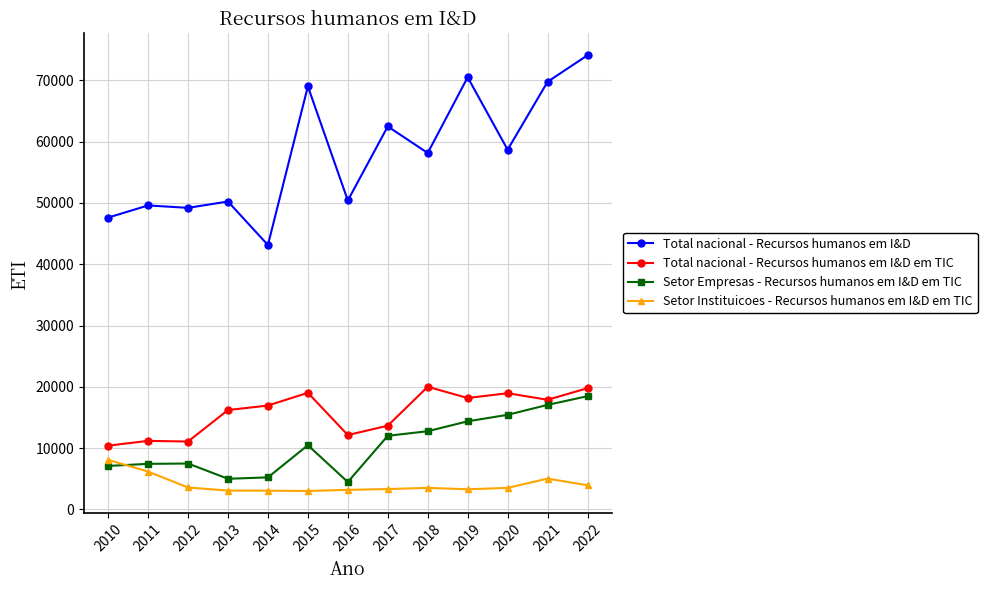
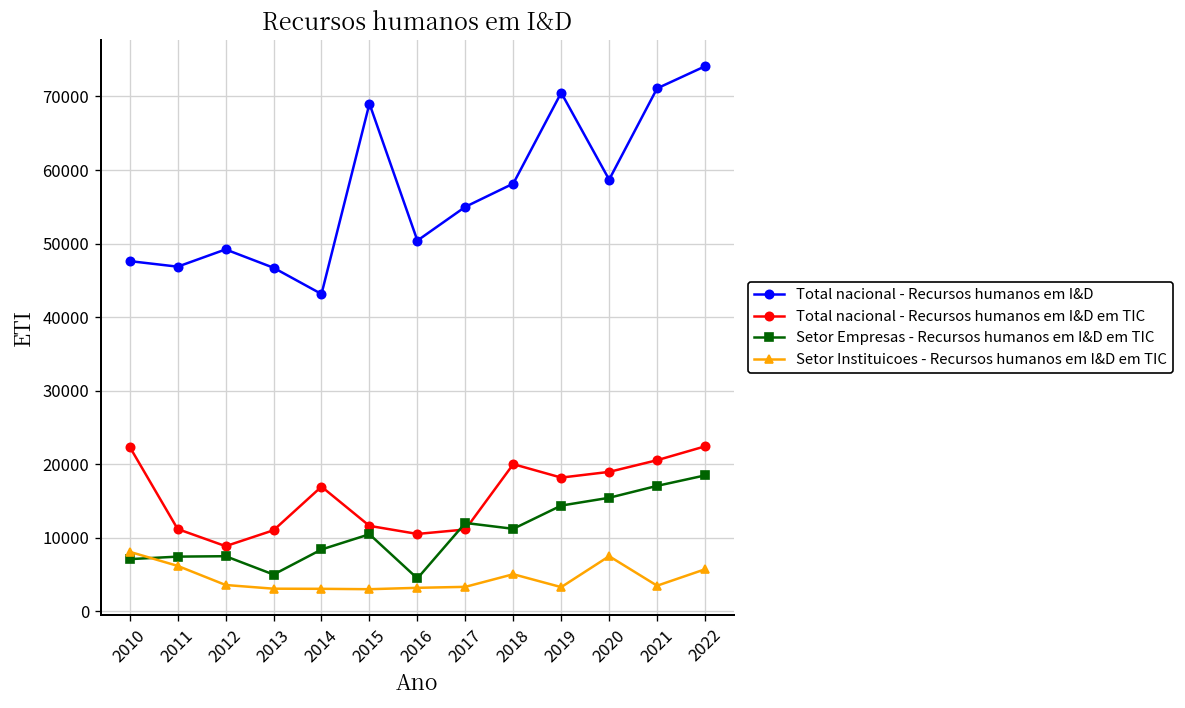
  {
    "Total nacional - Recursos humanos em I&D": {
      "2010": 48000,
-     "2011": 50000,
+     "2011": 47000,
      "2012": 49000,
-     "2013": 50000,
+     "2013": 47000,
      "2014": 43000,
      "2015": 69000,
      "2016": 50000,
-     "2017": 62000,
+     "2017": 55000,
      "2018": 58000,
      "2019": 71000,
      "2020": 59000,
-     "2021": 70000,
+     "2021": 71000,
      "2022": 74000
    },
    "Total nacional - Recursos humanos em I&D em TIC": {
-     "2010": 10000,
+     "2010": 22000,
      "2011": 11000,
-     "2012": 11000,
-     "2013": 16000,
+     "2012": 9000,
+     "2013": 11000,
      "2014": 17000,
-     "2015": 19000,
-     "2016": 12000,
-     "2017": 14000,
+     "2015": 12000,
+     "2016": 11000,
+     "2017": 11000,
      "2018": 20000,
      "2019": 18000,
      "2020": 19000,
-     "2021": 18000,
-     "2022": 20000
+     "2021": 21000,
+     "2022": 22000
    },
    "Setor Empresas - Recursos humanos em I&D em TIC": {
      "2010": 7000,
      "2011": 7000,
      "2012": 7000,
      "2013": 5000,
-     "2014": 5000,
+     "2014": 8000,
      "2015": 10000,
      "2016": 4000,
      "2017": 12000,
-     "2018": 13000,
+     "2018": 11000,
      "2019": 14000,
      "2020": 15000,
      "2021": 17000,
      "2022": 18000
    },
    "Setor Instituicoes - Recursos humanos em I&D em TIC": {
      "2010": 8000,
      "2011": 6000,
      "2012": 4000,
      "2013": 3000,
      "2014": 3000,
      "2015": 3000,
      "2016": 3000,
      "2017": 3000,
-     "2018": 4000,
+     "2018": 5000,
      "2019": 3000,
-     "2020": 4000,
-     "2021": 5000,
-     "2022": 4000
+     "2020": 8000,
+     "2021": 3000,
+     "2022": 6000
    }
  }
